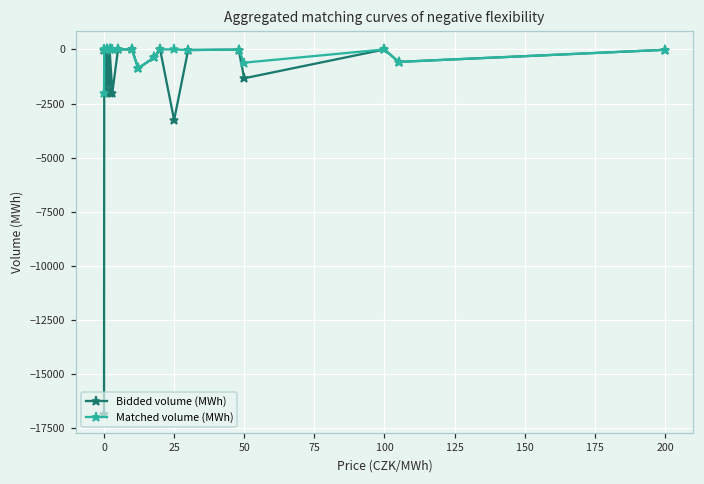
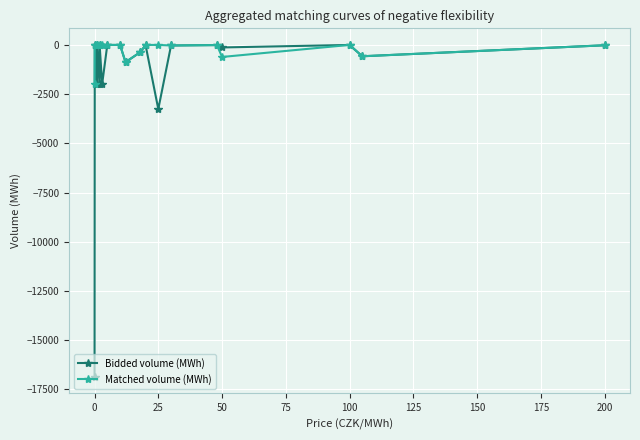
  {
    "Bidded volume (MWh)": {
      "25": -3300,
-     "50": -1300
+     "50": -100
    },
    "Matched volume (MWh)": {
      "25": 0,
      "50": -600
    }
  }
